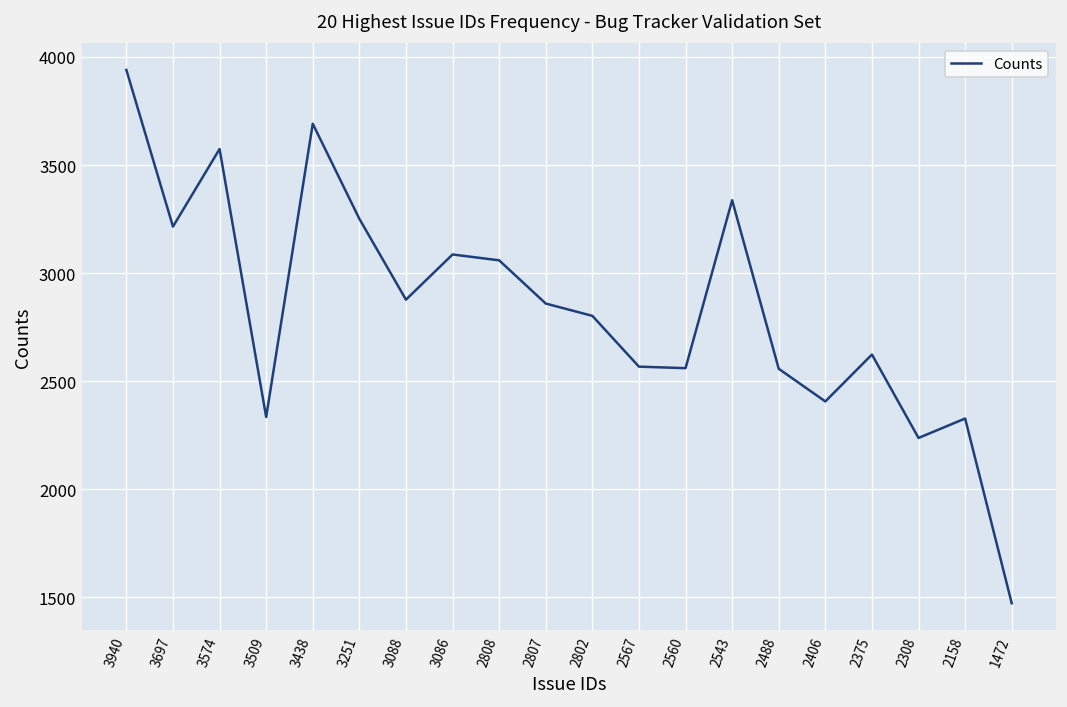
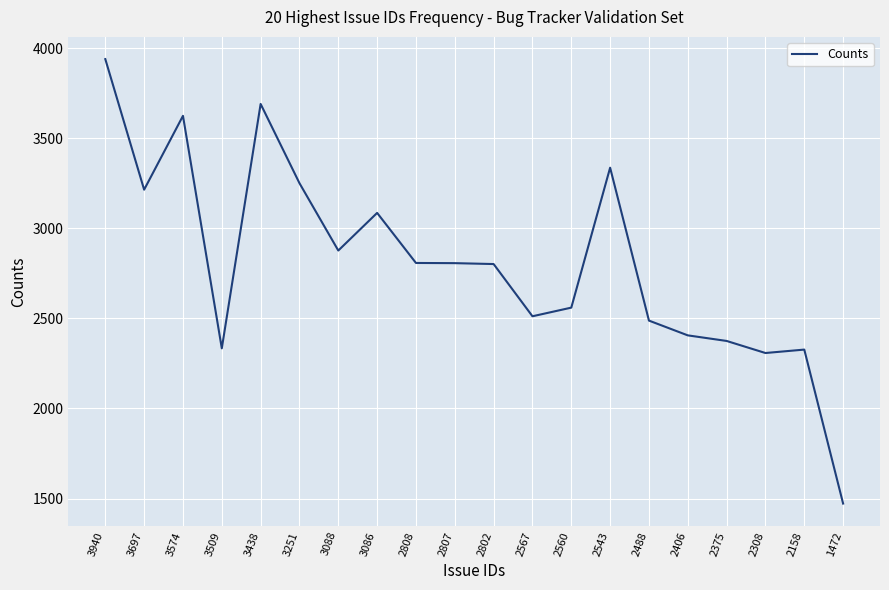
  {
    "3940": 3940,
    "3697": 3220,
-   "3574": 3570,
+   "3574": 3630,
    "3509": 2330,
    "3438": 3690,
    "3251": 3250,
    "3088": 2880,
    "3086": 3090,
-   "2808": 3060,
-   "2807": 2860,
+   "2808": 2810,
+   "2807": 2810,
    "2802": 2800,
-   "2567": 2570,
+   "2567": 2510,
    "2560": 2560,
    "2543": 3340,
-   "2488": 2560,
+   "2488": 2490,
    "2406": 2410,
-   "2375": 2620,
-   "2308": 2240,
+   "2375": 2380,
+   "2308": 2310,
    "2158": 2330,
    "1472": 1470
  }
